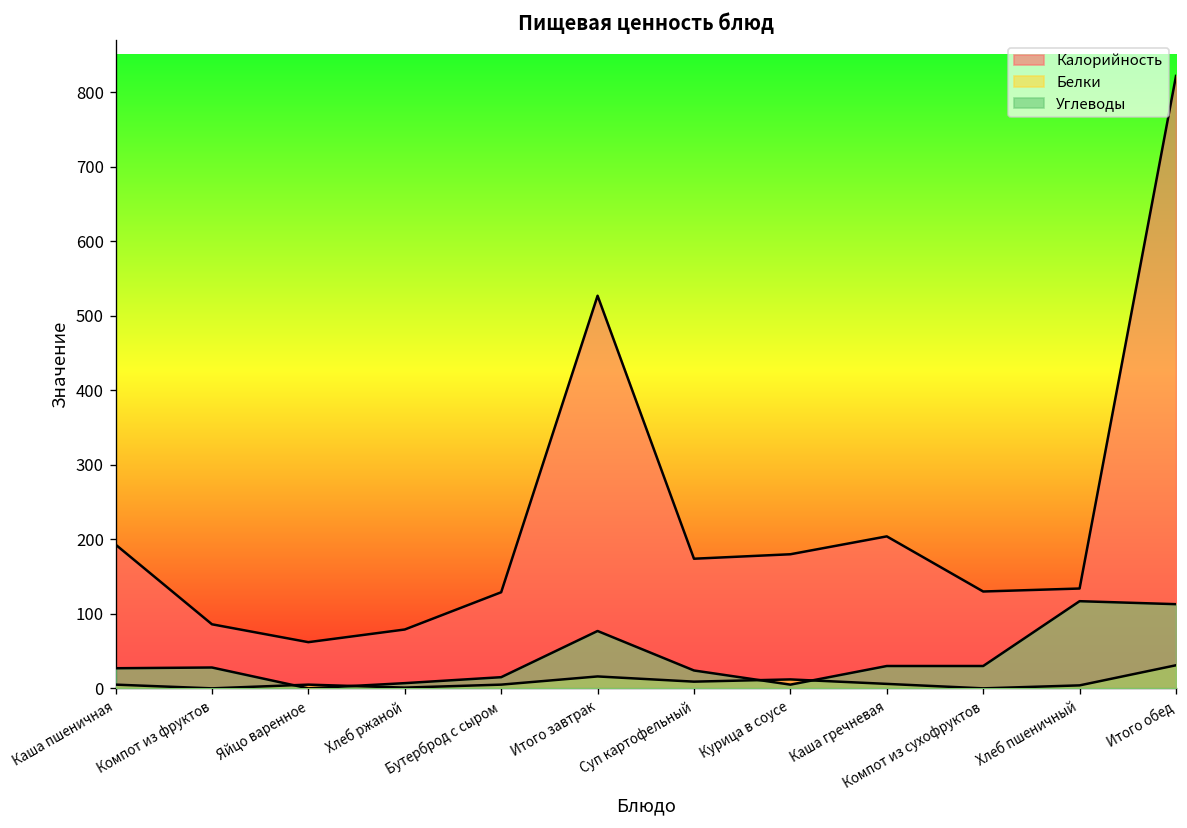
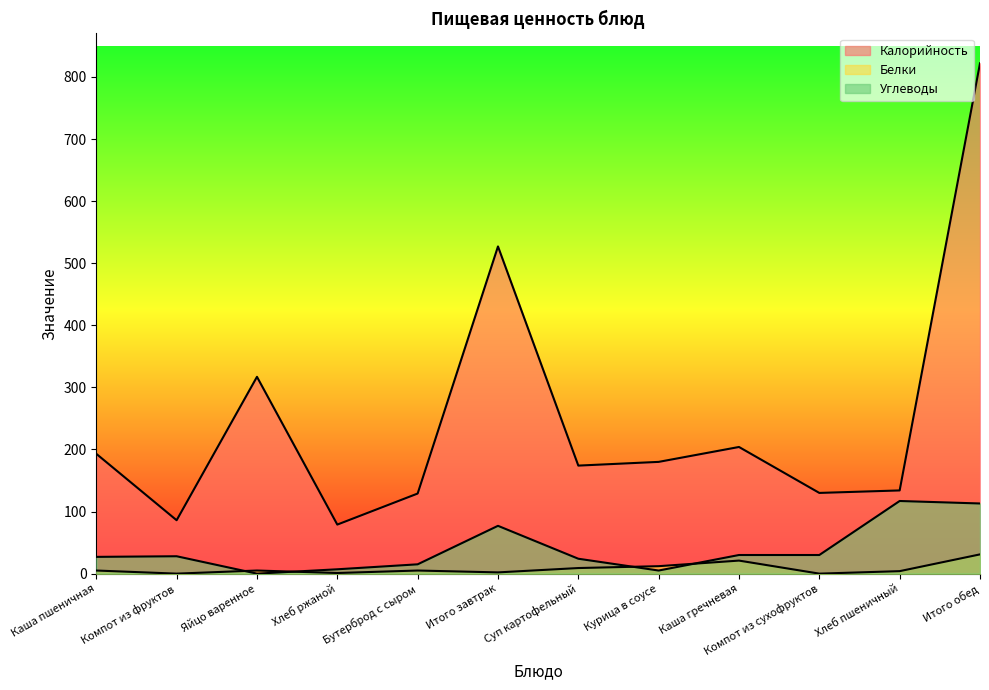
  {
    "Калорийность": {
      "Каша пшеничная": 190,
      "Компот из фруктов": 90,
-     "Яйцо варенное": 60,
+     "Яйцо варенное": 320,
      "Хлеб ржаной": 80,
      "Бутерброд с сыром": 130,
      "Итого завтрак": 530,
      "Суп картофельный": 170,
      "Курица в соусе": 180,
      "Каша гречневая": 200,
      "Компот из сухофруктов": 130,
      "Хлеб пшеничный": 130,
      "Итого обед": 820
    },
    "Белки": {
      "Каша пшеничная": 10,
      "Компот из фруктов": 0,
      "Яйцо варенное": 10,
      "Хлеб ржаной": 0,
      "Бутерброд с сыром": 10,
-     "Итого завтрак": 20,
+     "Итого завтрак": 0,
      "Суп картофельный": 10,
      "Курица в соусе": 10,
-     "Каша гречневая": 10,
+     "Каша гречневая": 20,
      "Компот из сухофруктов": 0,
      "Хлеб пшеничный": 0,
      "Итого обед": 30
    },
    "Углеводы": {
      "Каша пшеничная": 30,
      "Компот из фруктов": 30,
      "Яйцо варенное": 0,
      "Хлеб ржаной": 10,
      "Бутерброд с сыром": 20,
      "Итого завтрак": 80,
      "Суп картофельный": 20,
      "Курица в соусе": 10,
      "Каша гречневая": 30,
      "Компот из сухофруктов": 30,
      "Хлеб пшеничный": 120,
      "Итого обед": 110
    }
  }
